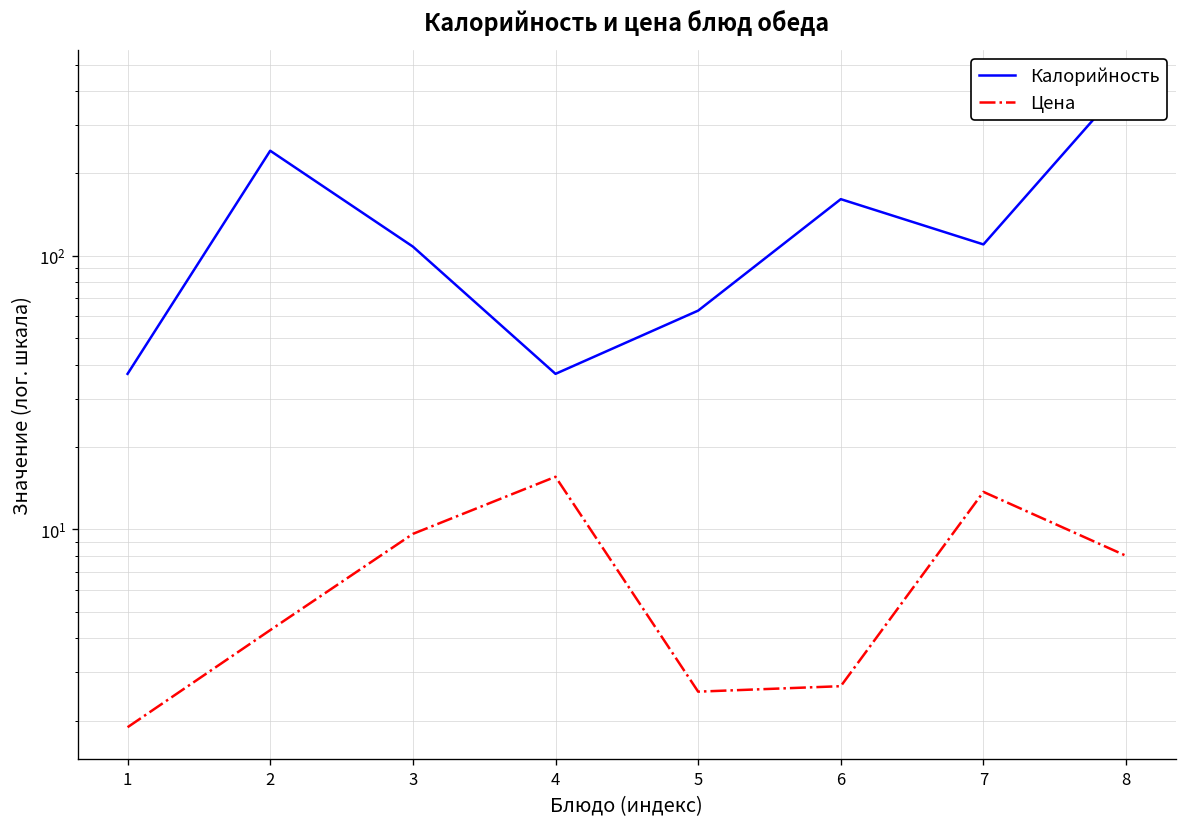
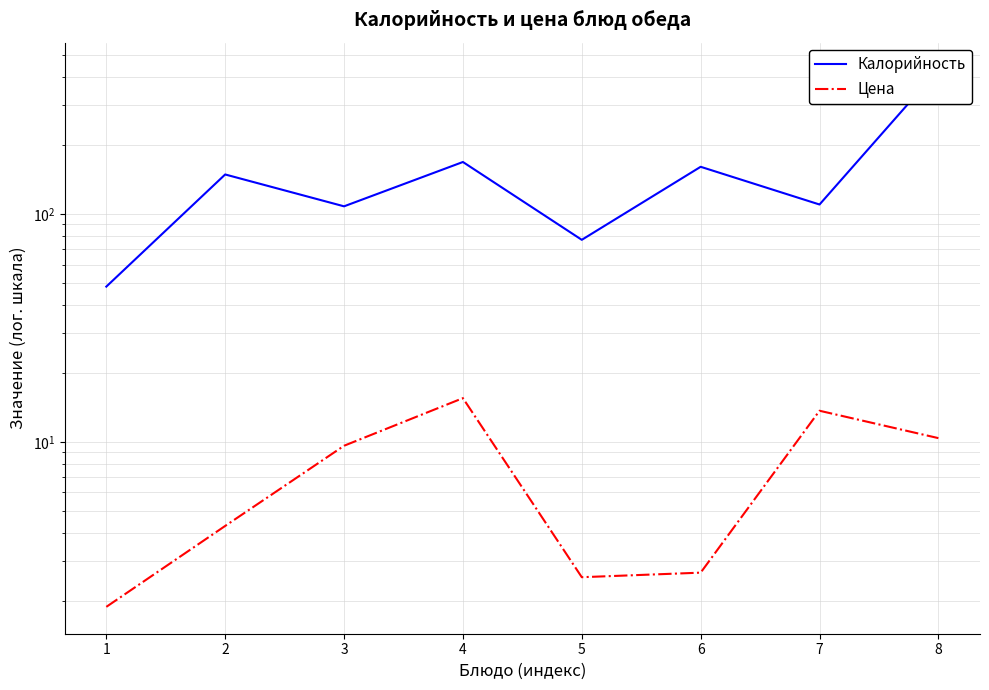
  {
    "Калорийность": {
-     "1": 37,
-     "2": 240,
+     "1": 48,
+     "2": 150,
      "3": 110,
-     "4": 37,
-     "5": 63,
+     "4": 170,
+     "5": 77,
      "6": 160,
      "7": 110
    },
    "Цена": {
      "1": 1.9,
      "2": 4.3,
      "3": 9.6,
      "4": 16,
      "5": 2.6,
      "6": 2.7,
      "7": 14,
-     "8": 8.0
+     "8": 10
    }
  }
